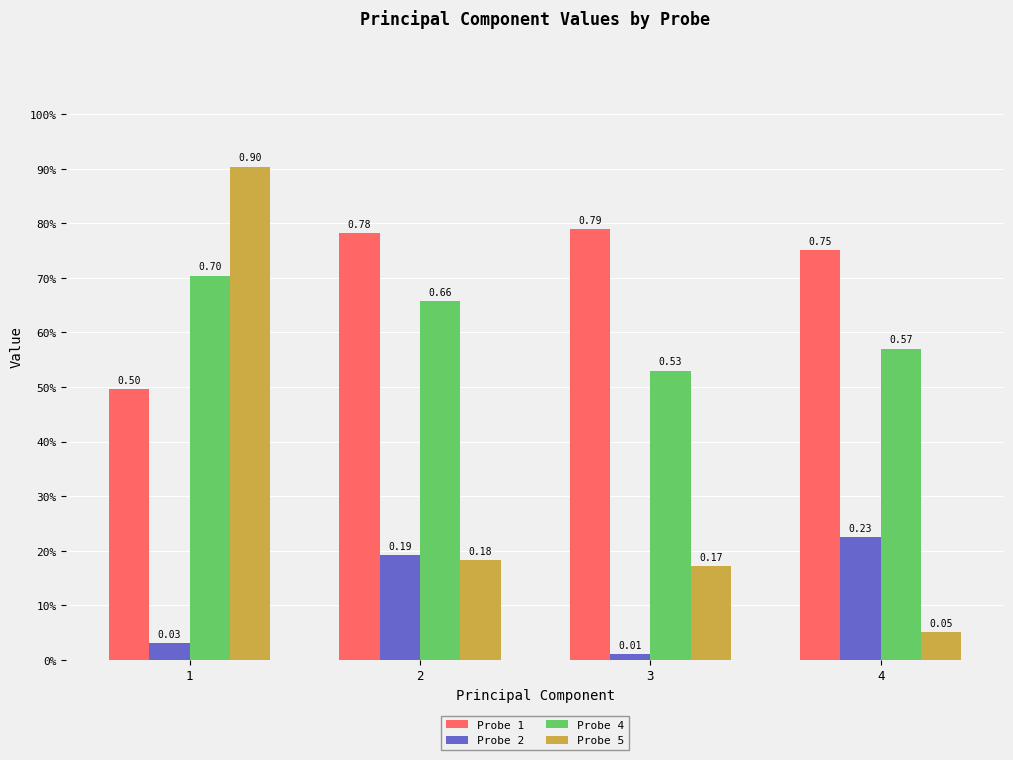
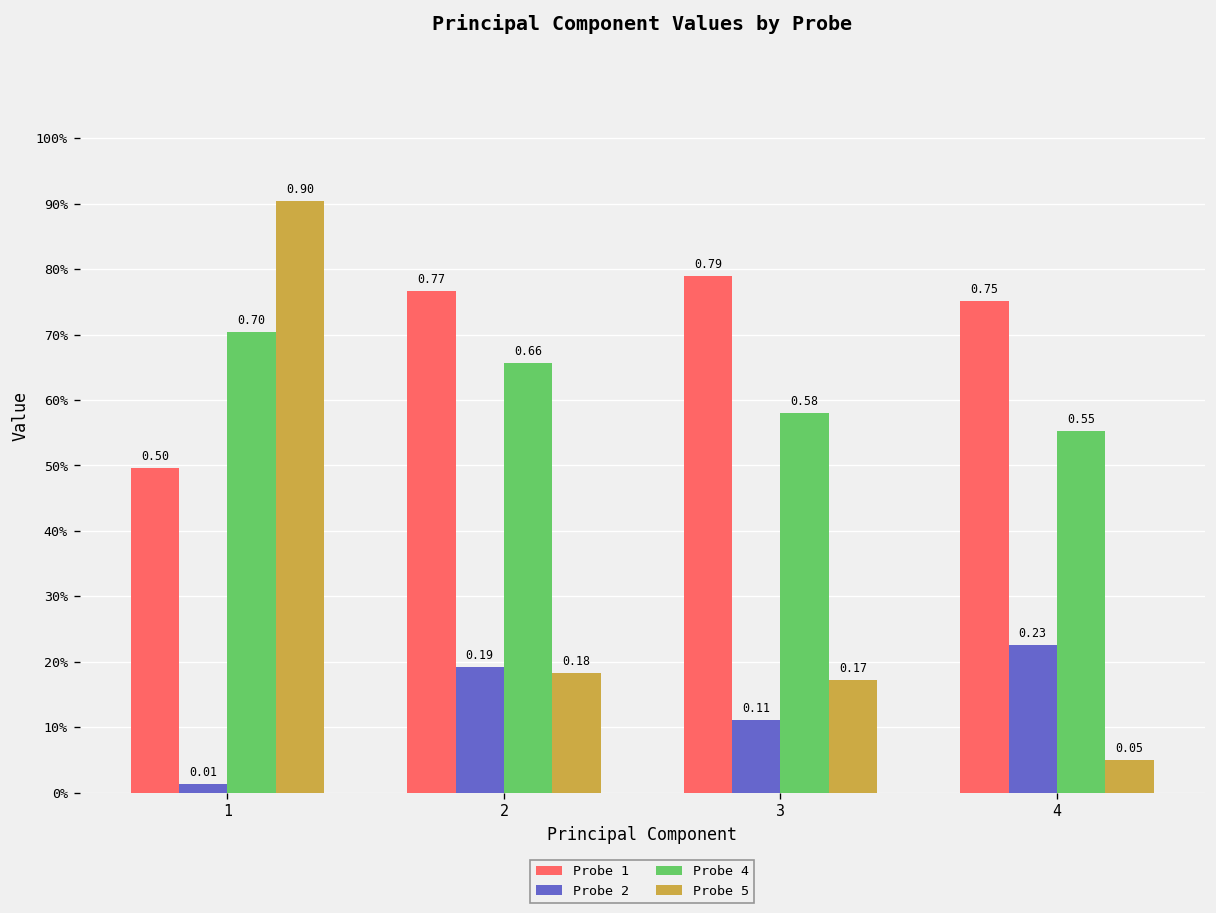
  {
    "Probe 1": {
      "1": 0.50,
-     "2": 0.78,
+     "2": 0.77,
      "3": 0.79,
      "4": 0.75
    },
    "Probe 2": {
-     "1": 0.03,
+     "1": 0.01,
      "2": 0.19,
-     "3": 0.01,
+     "3": 0.11,
      "4": 0.23
    },
    "Probe 4": {
      "1": 0.70,
      "2": 0.66,
-     "3": 0.53,
-     "4": 0.57
+     "3": 0.58,
+     "4": 0.55
    },
    "Probe 5": {
      "1": 0.90,
      "2": 0.18,
      "3": 0.17,
      "4": 0.05
    }
  }
